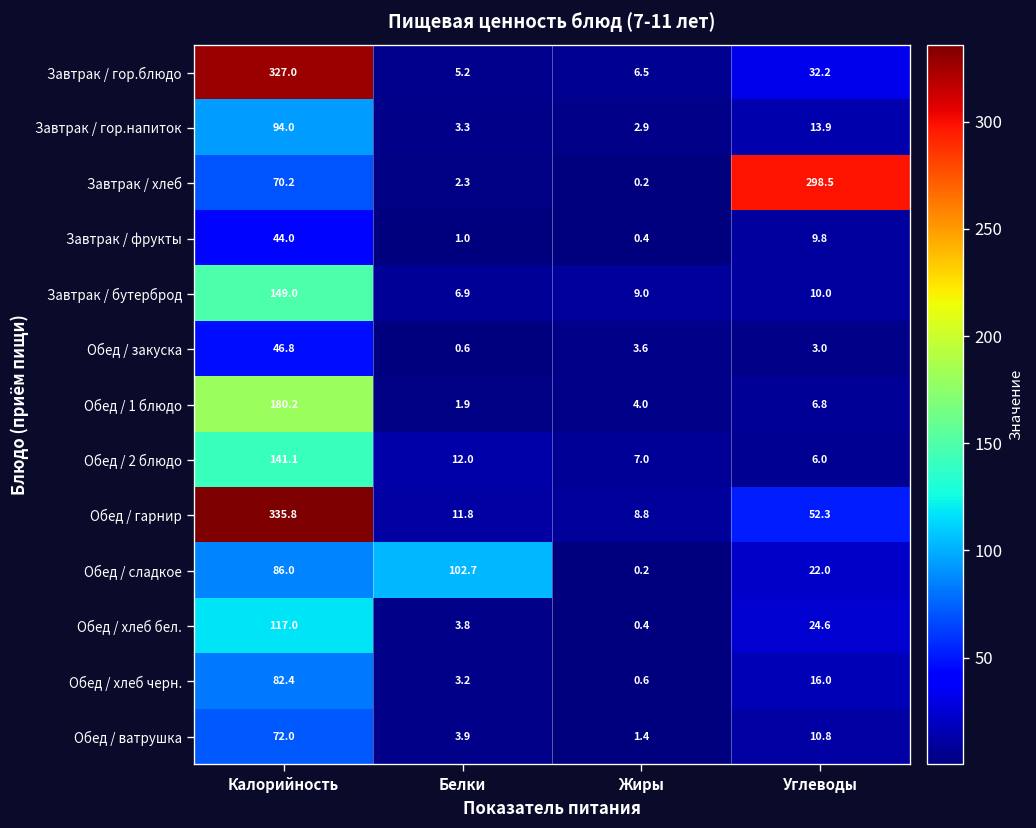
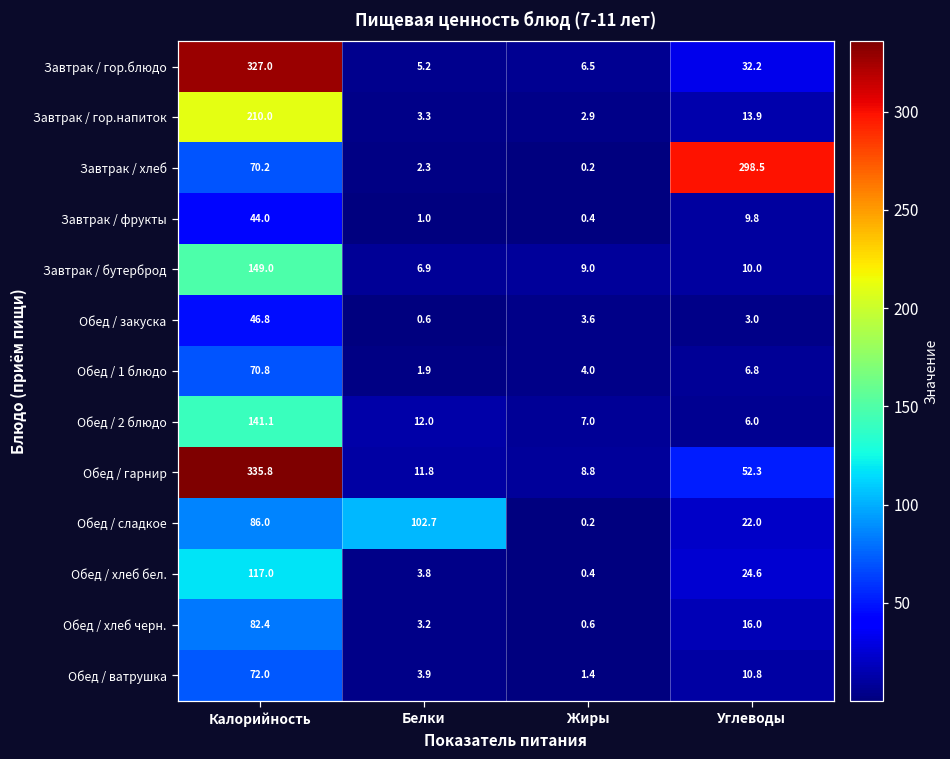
  {
    "Завтрак / гор.блюдо": {
      "Калорийность": 327.0,
      "Белки": 5.2,
      "Жиры": 6.5,
      "Углеводы": 32.2
    },
    "Завтрак / гор.напиток": {
-     "Калорийность": 94.0,
+     "Калорийность": 210.0,
      "Белки": 3.3,
      "Жиры": 2.9,
      "Углеводы": 13.9
    },
    "Завтрак / хлеб": {
      "Калорийность": 70.2,
      "Белки": 2.3,
      "Жиры": 0.2,
      "Углеводы": 298.5
    },
    "Завтрак / фрукты": {
      "Калорийность": 44.0,
      "Белки": 1.0,
      "Жиры": 0.4,
      "Углеводы": 9.8
    },
    "Завтрак / бутерброд": {
      "Калорийность": 149.0,
      "Белки": 6.9,
      "Жиры": 9.0,
      "Углеводы": 10.0
    },
    "Обед / закуска": {
      "Калорийность": 46.8,
      "Белки": 0.6,
      "Жиры": 3.6,
      "Углеводы": 3.0
    },
    "Обед / 1 блюдо": {
-     "Калорийность": 180.2,
+     "Калорийность": 70.8,
      "Белки": 1.9,
      "Жиры": 4.0,
      "Углеводы": 6.8
    },
    "Обед / 2 блюдо": {
      "Калорийность": 141.1,
      "Белки": 12.0,
      "Жиры": 7.0,
      "Углеводы": 6.0
    },
    "Обед / гарнир": {
      "Калорийность": 335.8,
      "Белки": 11.8,
      "Жиры": 8.8,
      "Углеводы": 52.3
    },
    "Обед / сладкое": {
      "Калорийность": 86.0,
      "Белки": 102.7,
      "Жиры": 0.2,
      "Углеводы": 22.0
    },
    "Обед / хлеб бел.": {
      "Калорийность": 117.0,
      "Белки": 3.8,
      "Жиры": 0.4,
      "Углеводы": 24.6
    },
    "Обед / хлеб черн.": {
      "Калорийность": 82.4,
      "Белки": 3.2,
      "Жиры": 0.6,
      "Углеводы": 16.0
    },
    "Обед / ватрушка": {
      "Калорийность": 72.0,
      "Белки": 3.9,
      "Жиры": 1.4,
      "Углеводы": 10.8
    }
  }
